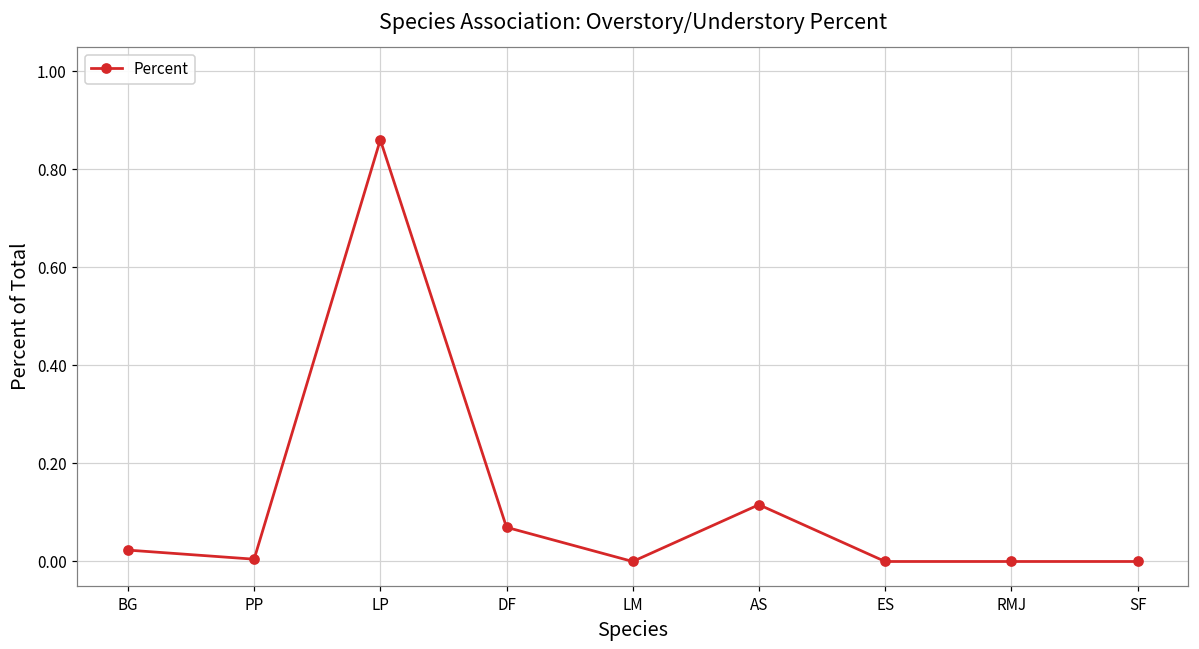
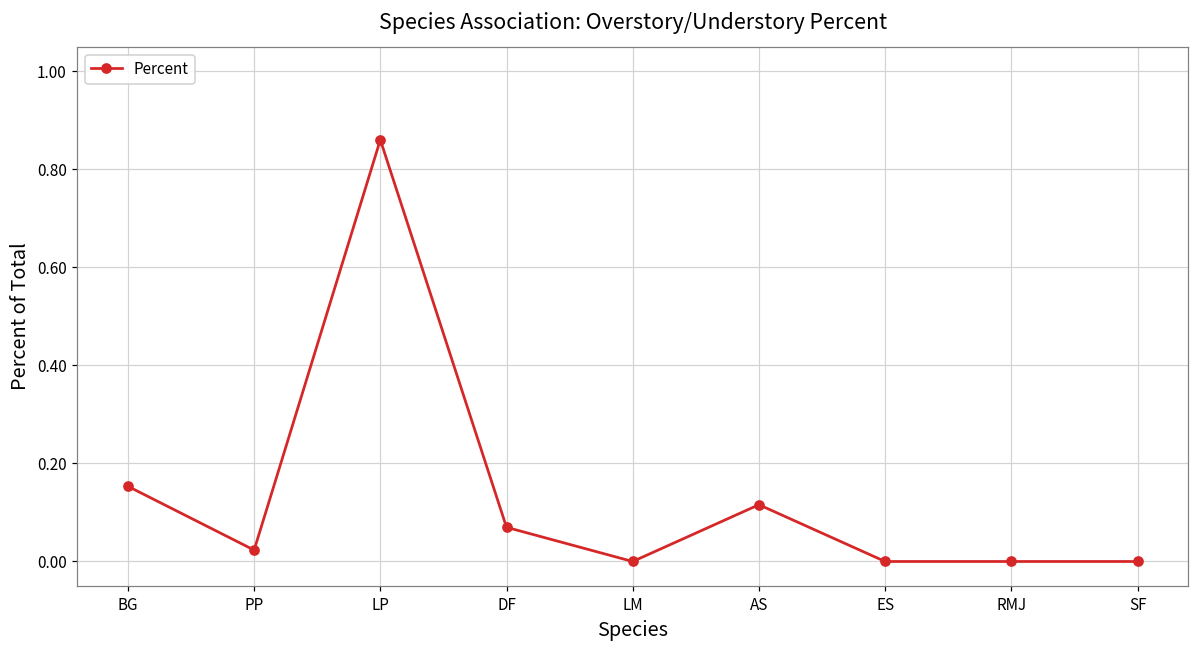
  {
-   "BG": 0.02,
-   "PP": 0.00,
+   "BG": 0.15,
+   "PP": 0.02,
    "LP": 0.86,
    "DF": 0.07,
    "LM": 0.00,
    "AS": 0.12,
    "ES": 0.00,
    "RMJ": 0.00,
    "SF": 0.00
  }
